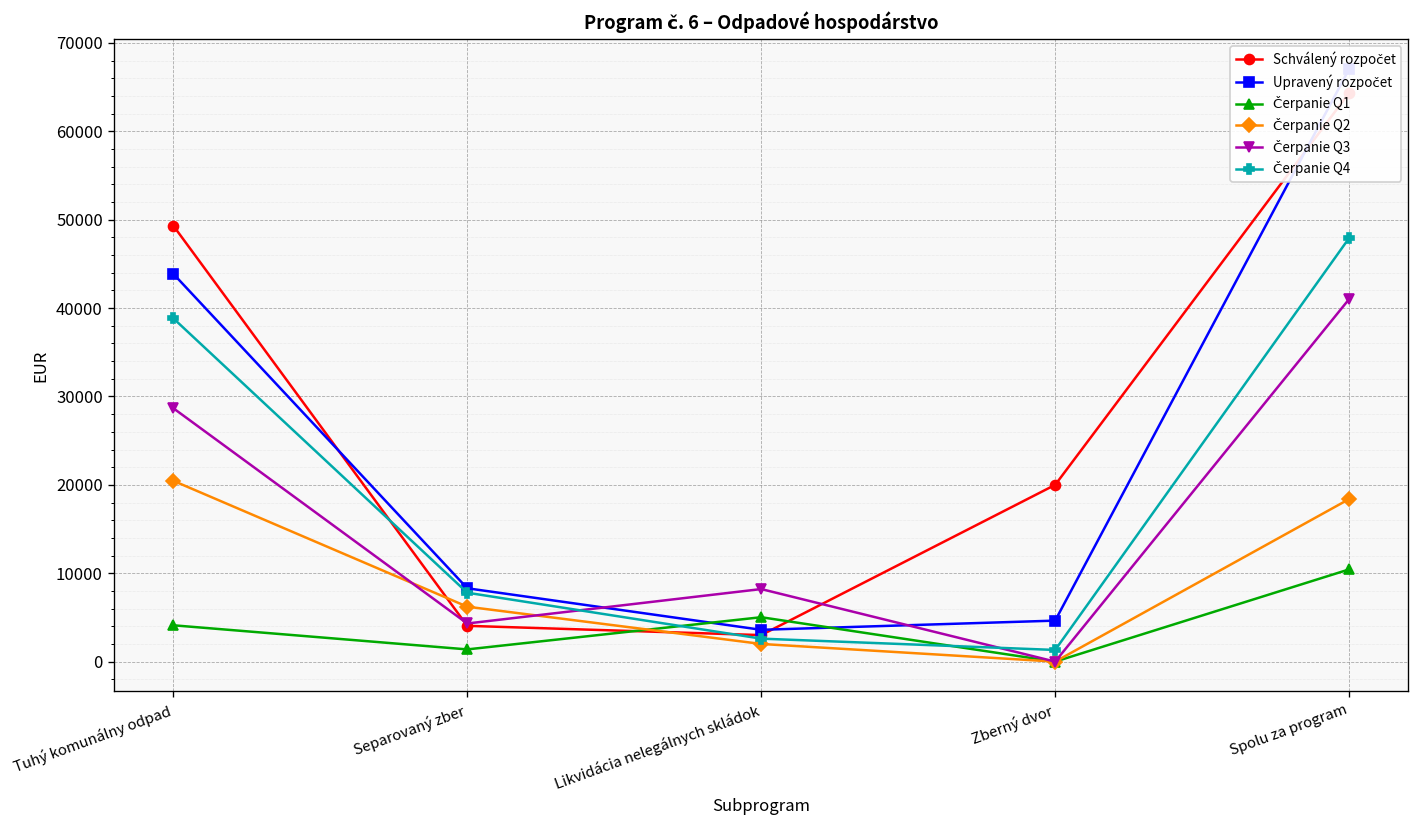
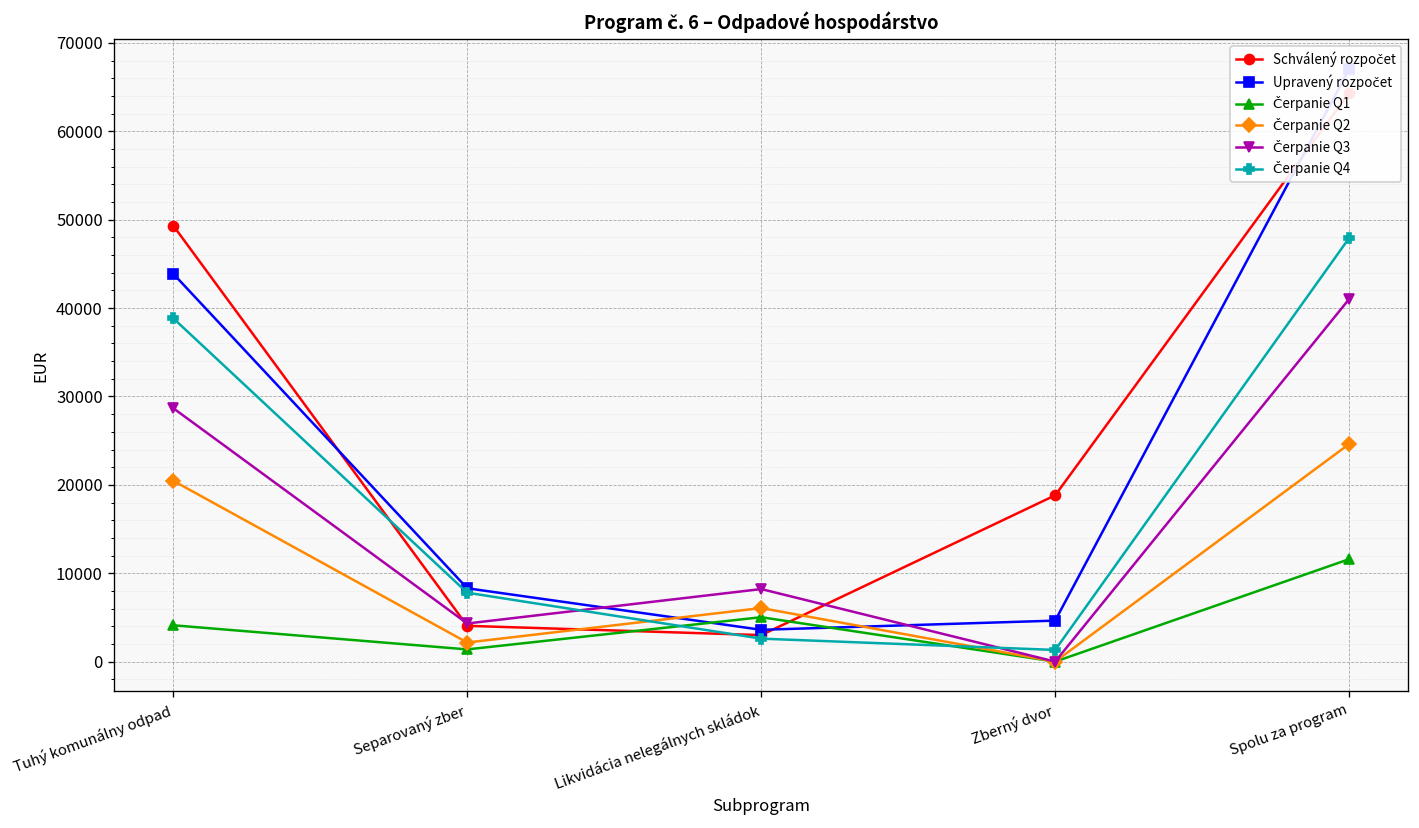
  {
    "Schválený rozpočet": {
      "Tuhý komunálny odpad": 49000,
      "Likvidácia nelegálnych skládok": 3000,
-     "Zberný dvor": 20000
+     "Zberný dvor": 19000
    },
    "Upravený rozpočet": {
      "Tuhý komunálny odpad": 44000,
      "Separovaný zber": 8000,
      "Likvidácia nelegálnych skládok": 4000,
      "Zberný dvor": 5000
    },
    "Čerpanie Q1": {
      "Tuhý komunálny odpad": 4000,
      "Separovaný zber": 1000,
      "Likvidácia nelegálnych skládok": 5000,
-     "Spolu za program": 10000
+     "Spolu za program": 12000
    },
    "Čerpanie Q2": {
      "Tuhý komunálny odpad": 20000,
-     "Separovaný zber": 6000,
-     "Likvidácia nelegálnych skládok": 2000,
-     "Spolu za program": 18000
+     "Separovaný zber": 2000,
+     "Likvidácia nelegálnych skládok": 6000,
+     "Spolu za program": 25000
    },
    "Čerpanie Q3": {
      "Tuhý komunálny odpad": 29000,
      "Likvidácia nelegálnych skládok": 8000,
      "Spolu za program": 41000
    },
    "Čerpanie Q4": {
      "Tuhý komunálny odpad": 39000,
      "Separovaný zber": 8000,
      "Likvidácia nelegálnych skládok": 3000,
      "Zberný dvor": 1000,
      "Spolu za program": 48000
    }
  }
